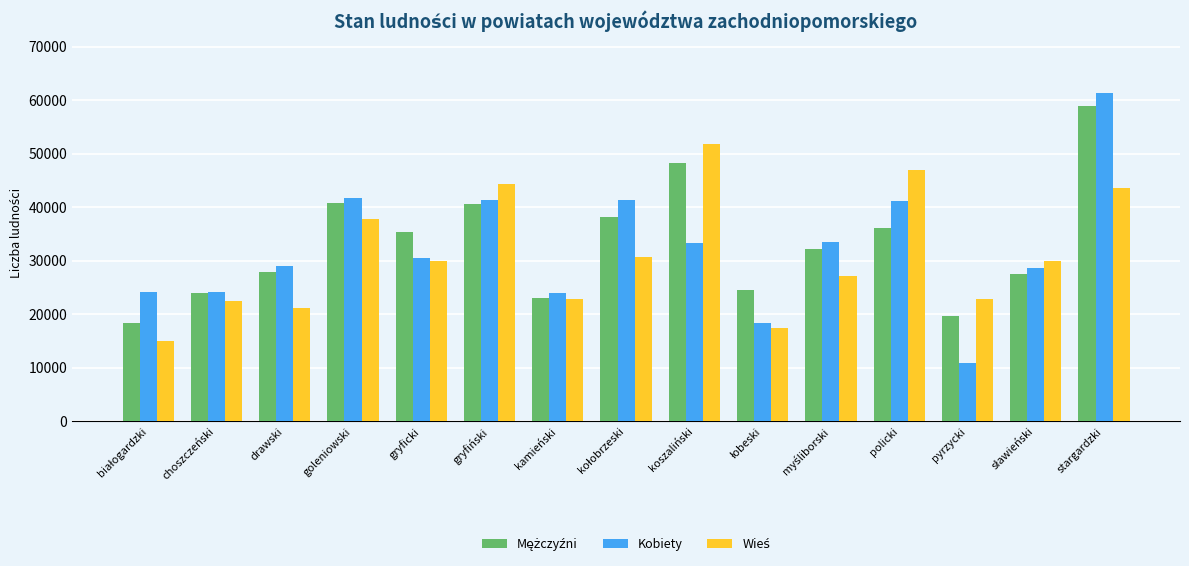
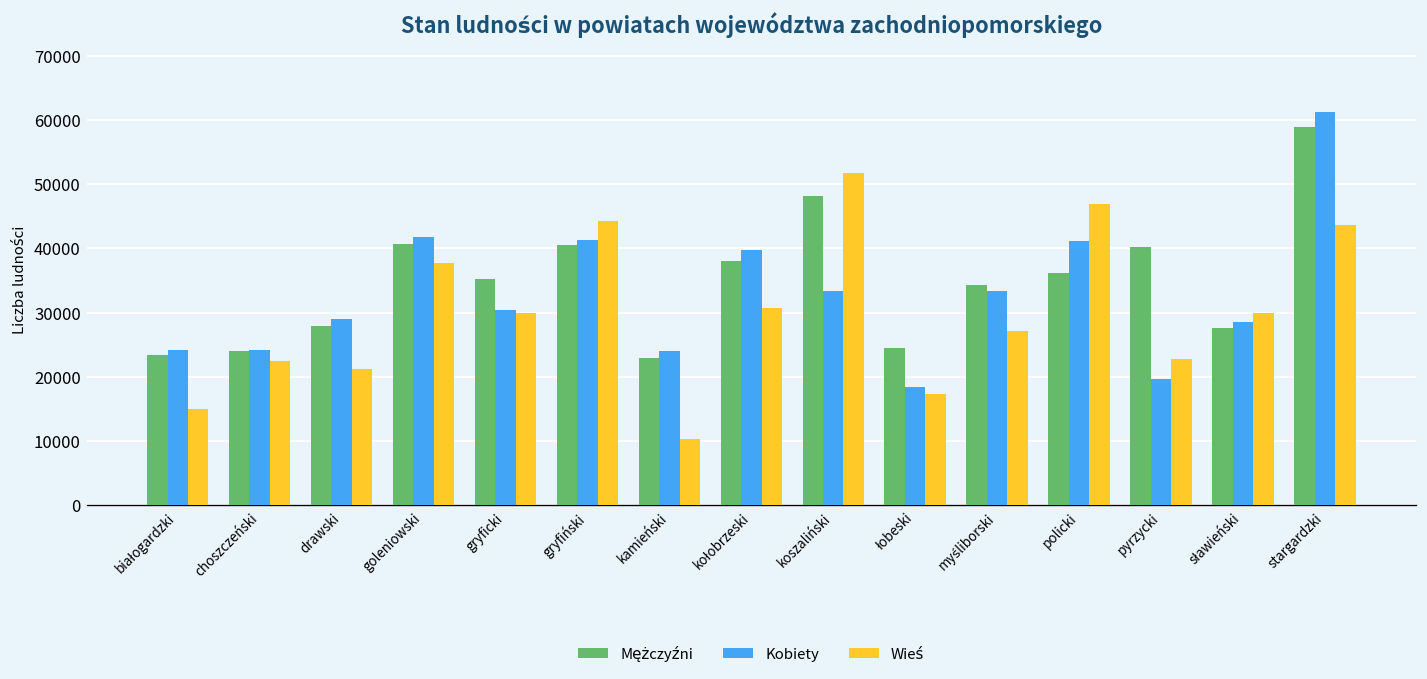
  {
    "Mężczyźni": {
-     "białogardzki": 18000,
+     "białogardzki": 23000,
      "choszczeński": 24000,
      "drawski": 28000,
      "goleniowski": 41000,
      "gryficki": 35000,
      "gryfiński": 41000,
      "kamieński": 23000,
      "kołobrzeski": 38000,
      "koszaliński": 48000,
      "łobeski": 25000,
-     "myśliborski": 32000,
+     "myśliborski": 34000,
      "policki": 36000,
-     "pyrzycki": 20000,
+     "pyrzycki": 40000,
      "sławieński": 28000,
      "stargardzki": 59000
    },
    "Kobiety": {
      "białogardzki": 24000,
      "choszczeński": 24000,
      "drawski": 29000,
      "goleniowski": 42000,
      "gryficki": 30000,
      "gryfiński": 41000,
      "kamieński": 24000,
-     "kołobrzeski": 41000,
+     "kołobrzeski": 40000,
      "koszaliński": 33000,
      "łobeski": 18000,
      "myśliborski": 33000,
      "policki": 41000,
-     "pyrzycki": 11000,
+     "pyrzycki": 20000,
      "sławieński": 29000,
      "stargardzki": 61000
    },
    "Wieś": {
      "białogardzki": 15000,
      "choszczeński": 22000,
      "drawski": 21000,
      "goleniowski": 38000,
      "gryficki": 30000,
      "gryfiński": 44000,
-     "kamieński": 23000,
+     "kamieński": 10000,
      "kołobrzeski": 31000,
      "koszaliński": 52000,
      "łobeski": 17000,
      "myśliborski": 27000,
      "policki": 47000,
      "pyrzycki": 23000,
      "sławieński": 30000,
      "stargardzki": 44000
    }
  }
